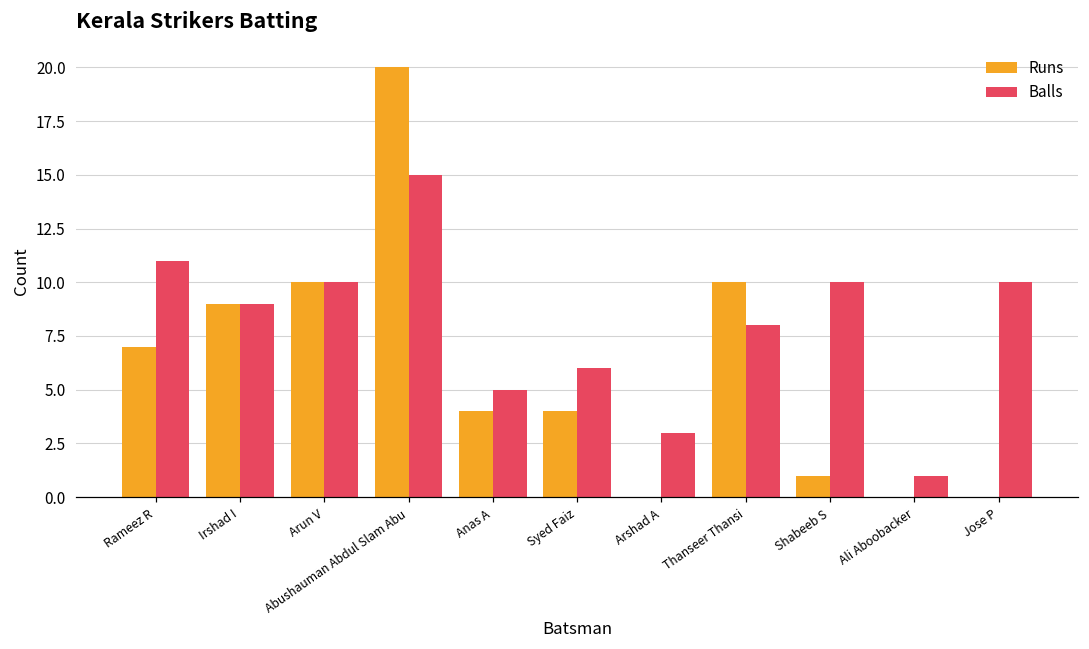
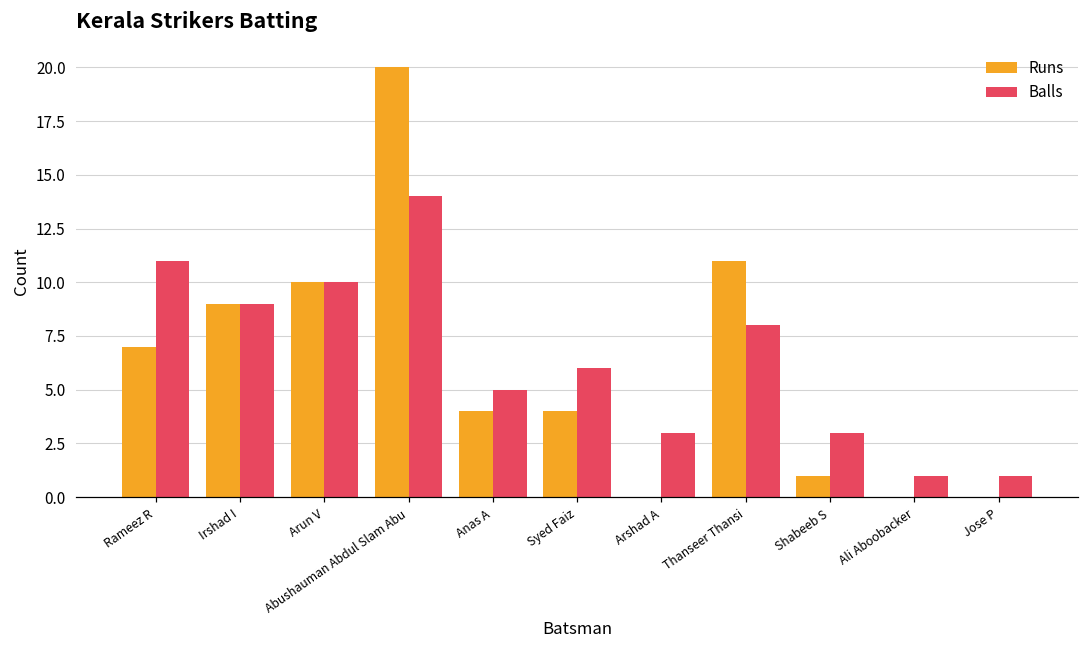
  {
    "Runs": {
      "Rameez R": 7,
      "Irshad I": 9,
      "Arun V": 10,
      "Abushauman Abdul Slam Abu": 20,
      "Anas A": 4,
      "Syed Faiz": 4,
      "Arshad A": 0,
-     "Thanseer Thansi": 10,
+     "Thanseer Thansi": 11,
      "Shabeeb S": 1,
      "Ali Aboobacker": 0,
      "Jose P": 0
    },
    "Balls": {
      "Rameez R": 11,
      "Irshad I": 9,
      "Arun V": 10,
-     "Abushauman Abdul Slam Abu": 15,
+     "Abushauman Abdul Slam Abu": 14,
      "Anas A": 5,
      "Syed Faiz": 6,
      "Arshad A": 3,
      "Thanseer Thansi": 8,
-     "Shabeeb S": 10,
+     "Shabeeb S": 3,
      "Ali Aboobacker": 1,
-     "Jose P": 10
+     "Jose P": 1
    }
  }
